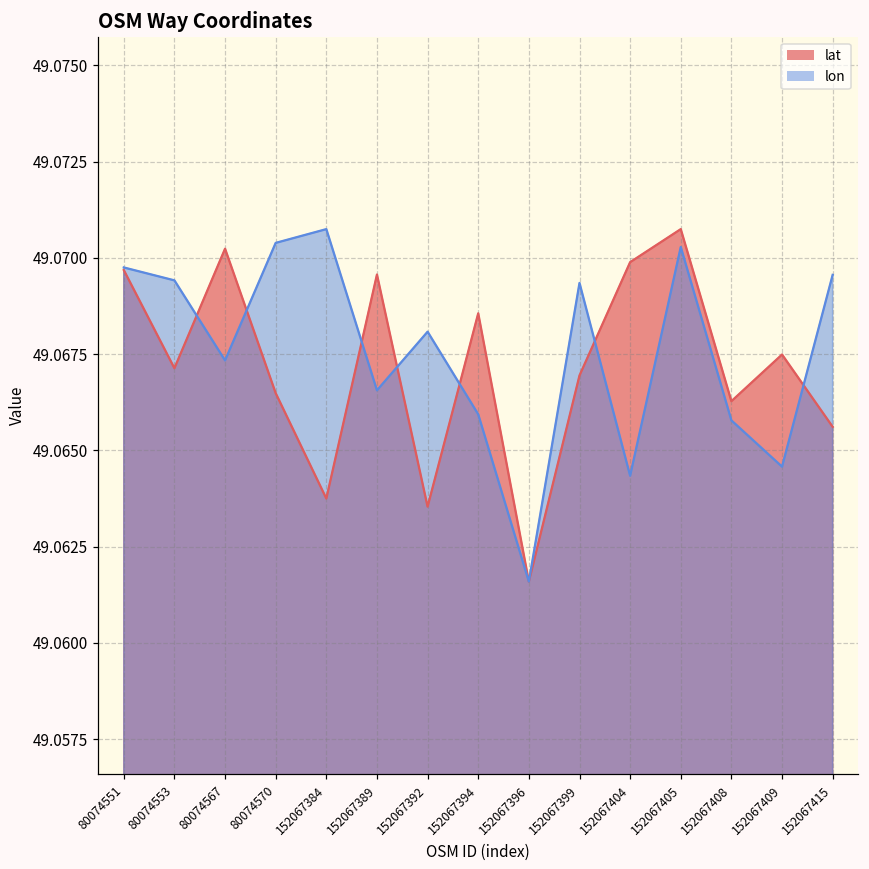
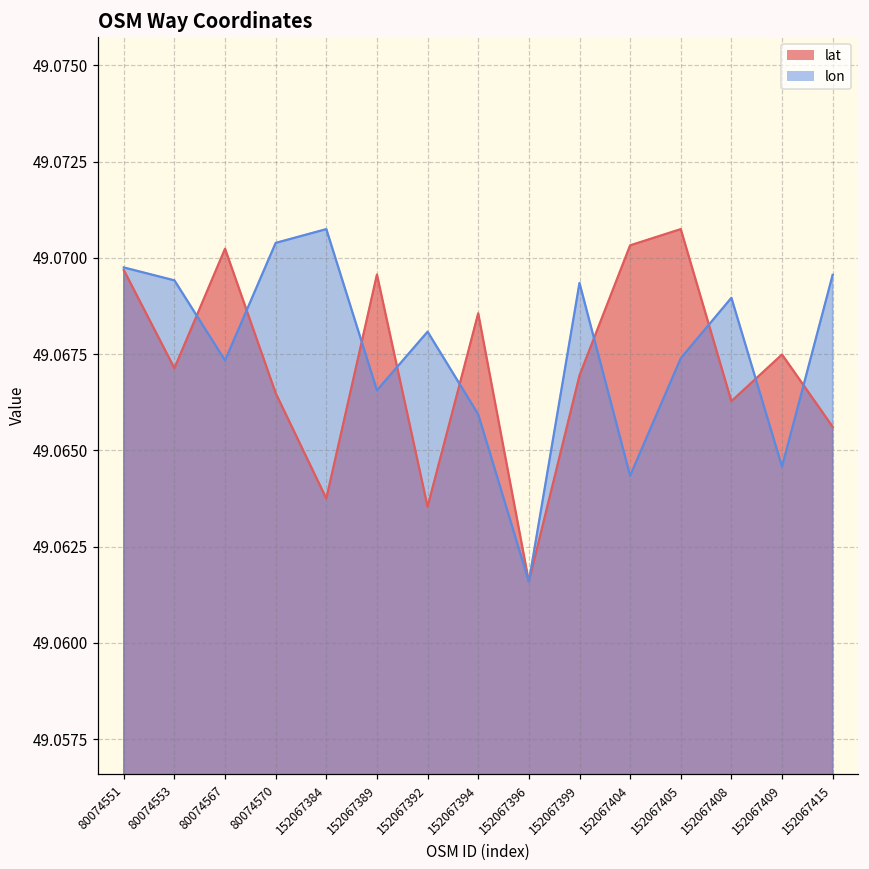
  {
    "lat": {
      "80074553": 49.0671,
      "80074567": 49.0702,
      "80074570": 49.0665,
      "152067384": 49.0637,
      "152067389": 49.0696,
      "152067392": 49.0635,
      "152067394": 49.0686,
      "152067399": 49.0669,
-     "152067404": 49.0699,
+     "152067404": 49.0703,
      "152067405": 49.0707,
      "152067408": 49.0663,
      "152067409": 49.0675,
      "152067415": 49.0656
    },
    "lon": {
      "80074553": 49.0694,
      "80074567": 49.0673,
      "80074570": 49.0704,
      "152067384": 49.0707,
      "152067389": 49.0666,
      "152067392": 49.0681,
      "152067394": 49.0659,
      "152067399": 49.0693,
      "152067404": 49.0643,
-     "152067405": 49.0703,
-     "152067408": 49.0658,
+     "152067405": 49.0674,
+     "152067408": 49.0690,
      "152067409": 49.0646,
      "152067415": 49.0696
    }
  }
